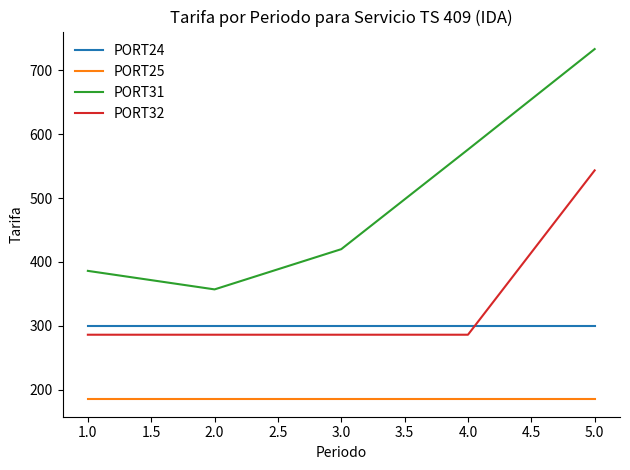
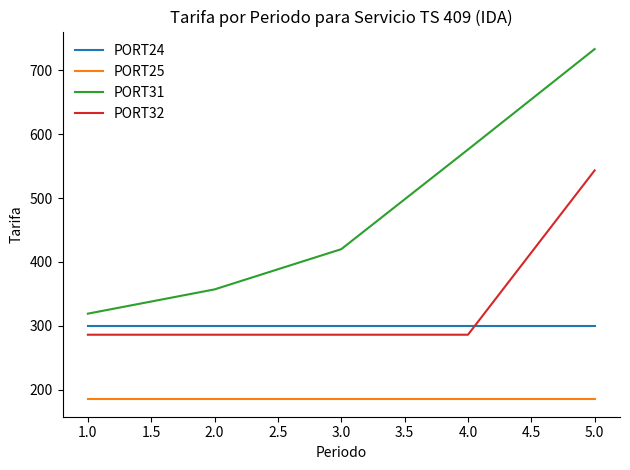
  {
    "PORT24": {
      "1.0": 300,
      "2.0": 300,
      "3.0": 300,
      "4.0": 300,
      "5.0": 300
    },
    "PORT25": {
      "1.0": 190,
      "2.0": 190,
      "3.0": 190,
      "4.0": 190,
      "5.0": 190
    },
    "PORT31": {
-     "1.0": 390,
+     "1.0": 320,
      "2.0": 360,
      "3.0": 420,
      "4.0": 580,
      "5.0": 730
    },
    "PORT32": {
      "1.0": 290,
      "2.0": 290,
      "3.0": 290,
      "4.0": 290,
      "5.0": 540
    }
  }
